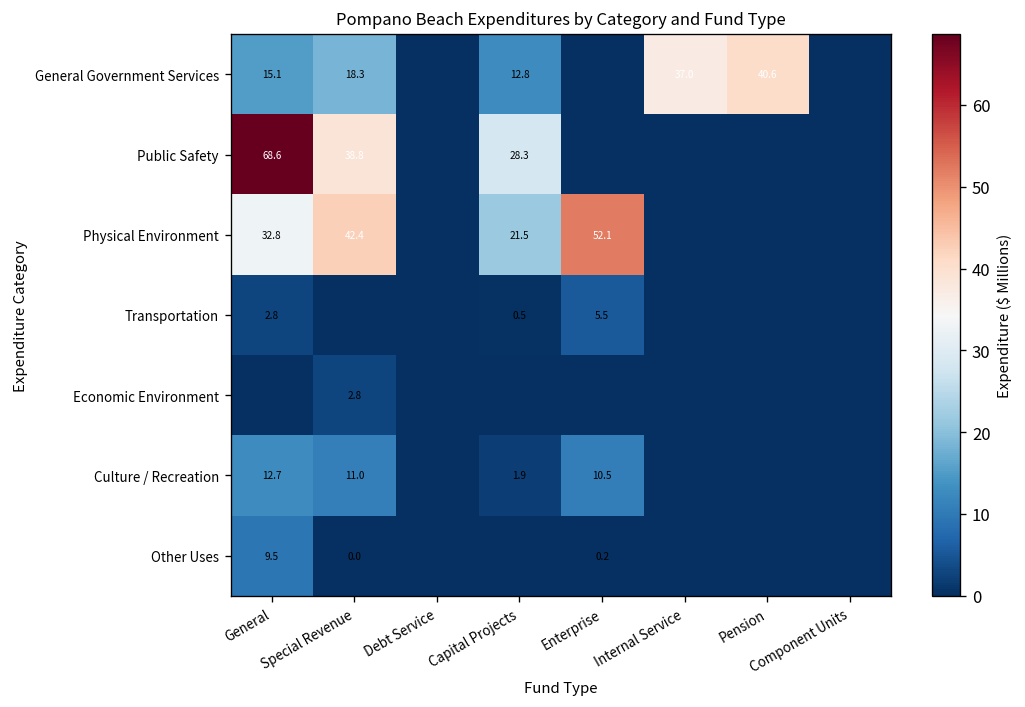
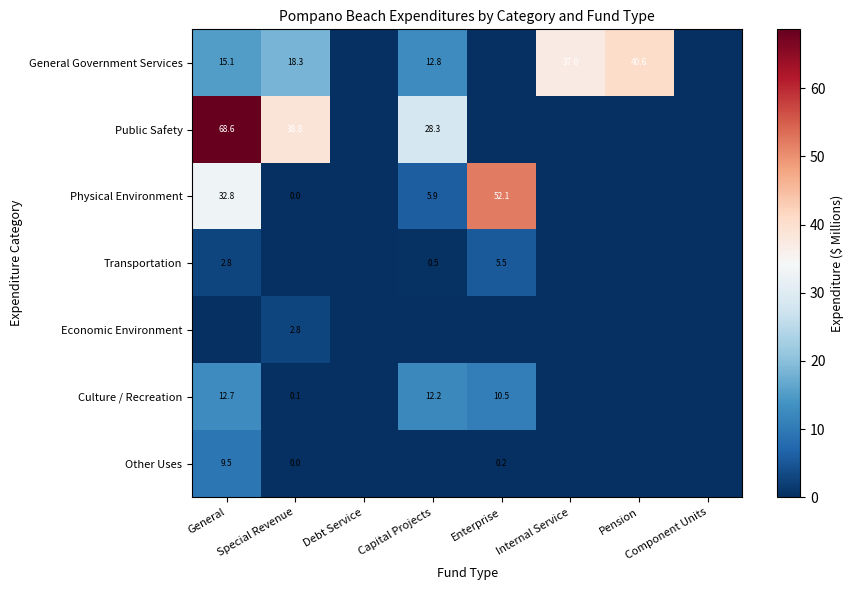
  {
    "General Government Services": {
      "General": 15.1,
      "Special Revenue": 18.3,
      "Capital Projects": 12.8,
      "Pension": 40.6
    },
    "Public Safety": {
      "General": 68.6,
      "Capital Projects": 28.3
    },
    "Physical Environment": {
      "General": 32.8,
-     "Special Revenue": 42.4,
-     "Capital Projects": 21.5,
+     "Special Revenue": 0.0,
+     "Capital Projects": 5.9,
      "Enterprise": 52.1
    },
    "Transportation": {
      "General": 2.8,
      "Capital Projects": 0.5,
      "Enterprise": 5.5
    },
    "Economic Environment": {
      "Special Revenue": 2.8
    },
    "Culture / Recreation": {
      "General": 12.7,
-     "Special Revenue": 11.0,
-     "Capital Projects": 1.9,
+     "Special Revenue": 0.1,
+     "Capital Projects": 12.2,
      "Enterprise": 10.5
    },
    "Other Uses": {
      "General": 9.5,
      "Special Revenue": 0.0,
      "Enterprise": 0.2
    }
  }
